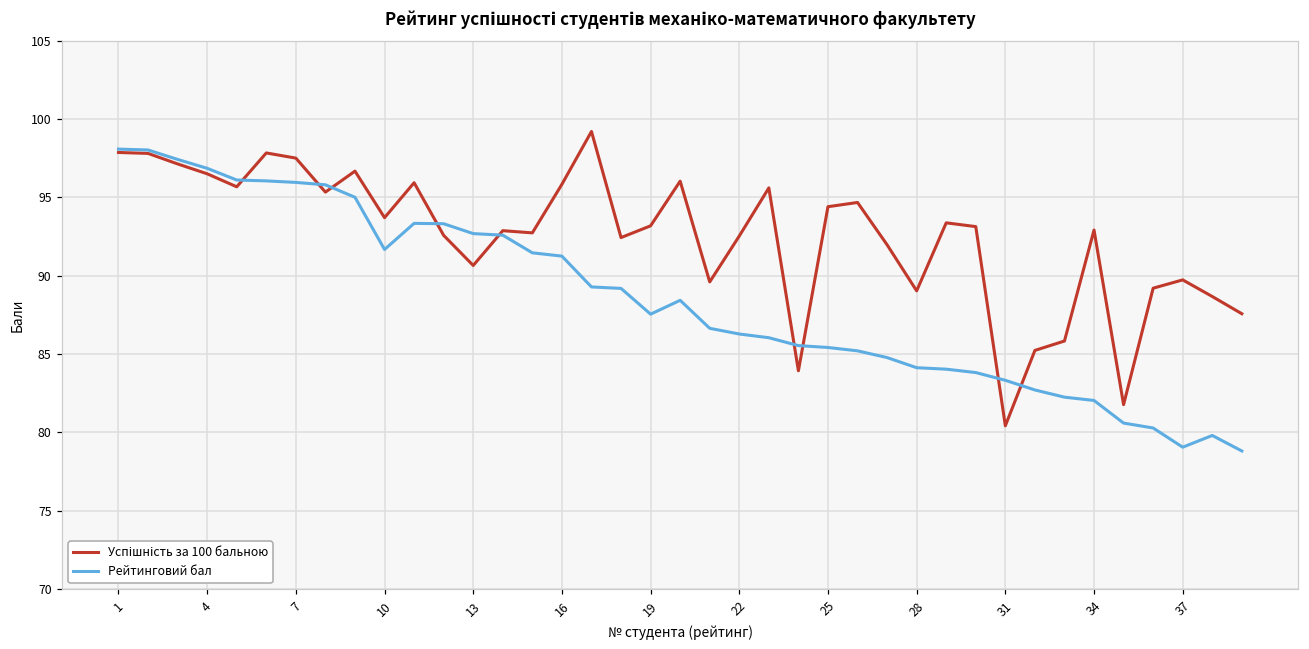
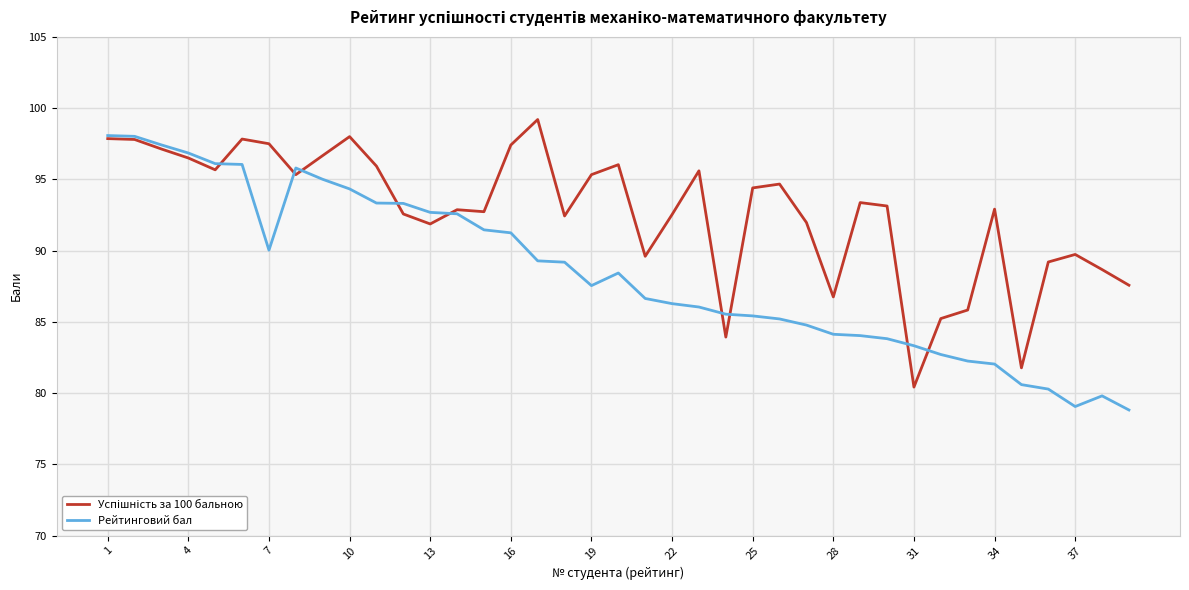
  {
    "Успішність за 100 бальною": {
      "1": 97.9,
      "4": 96.5,
      "7": 97.5,
-     "10": 93.7,
-     "13": 90.7,
-     "16": 95.8,
-     "19": 93.2,
+     "10": 98.0,
+     "13": 91.9,
+     "16": 97.4,
+     "19": 95.3,
      "22": 92.5,
      "25": 94.4,
-     "28": 89.0,
+     "28": 86.8,
      "31": 80.4,
      "34": 92.9,
      "37": 89.7
    },
    "Рейтинговий бал": {
      "1": 98.1,
      "4": 96.9,
-     "7": 96.0,
-     "10": 91.7,
+     "7": 90.0,
+     "10": 94.3,
      "13": 92.7,
      "16": 91.2,
      "19": 87.5,
      "22": 86.3,
      "25": 85.4,
      "28": 84.1,
      "31": 83.3,
      "34": 82.0,
      "37": 79.1
    }
  }
